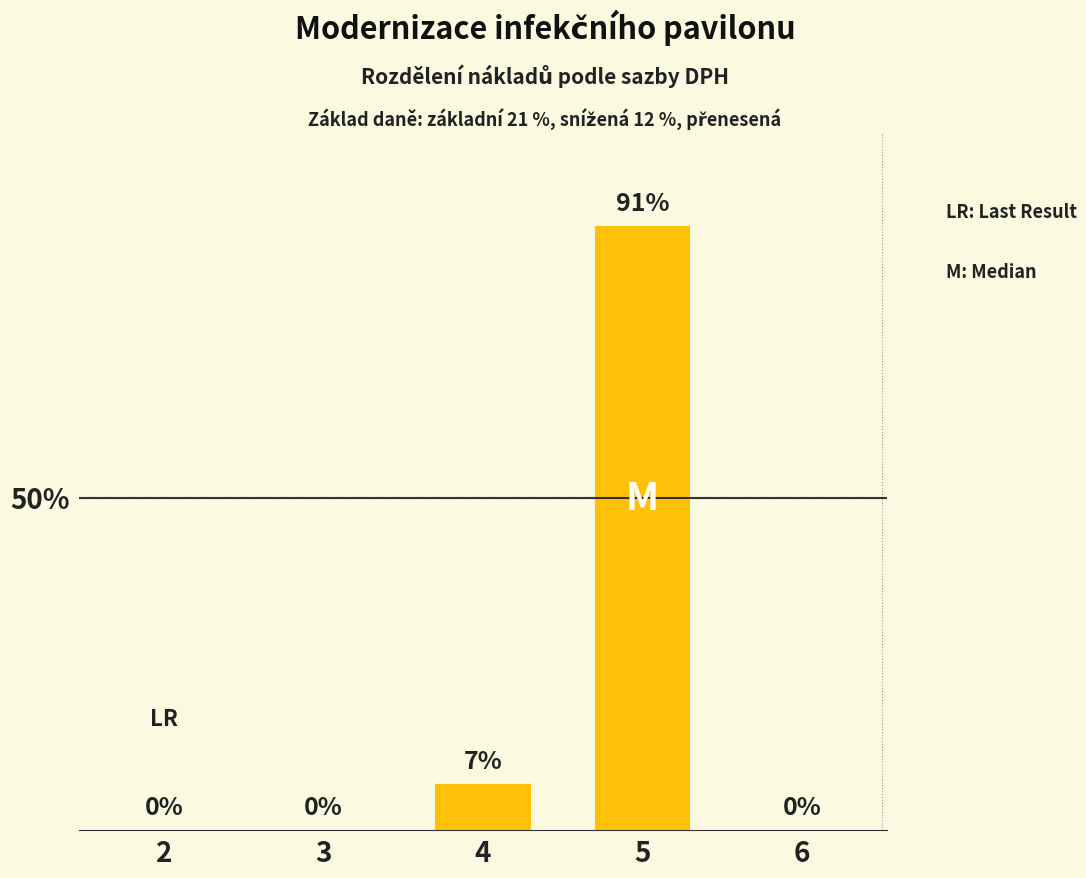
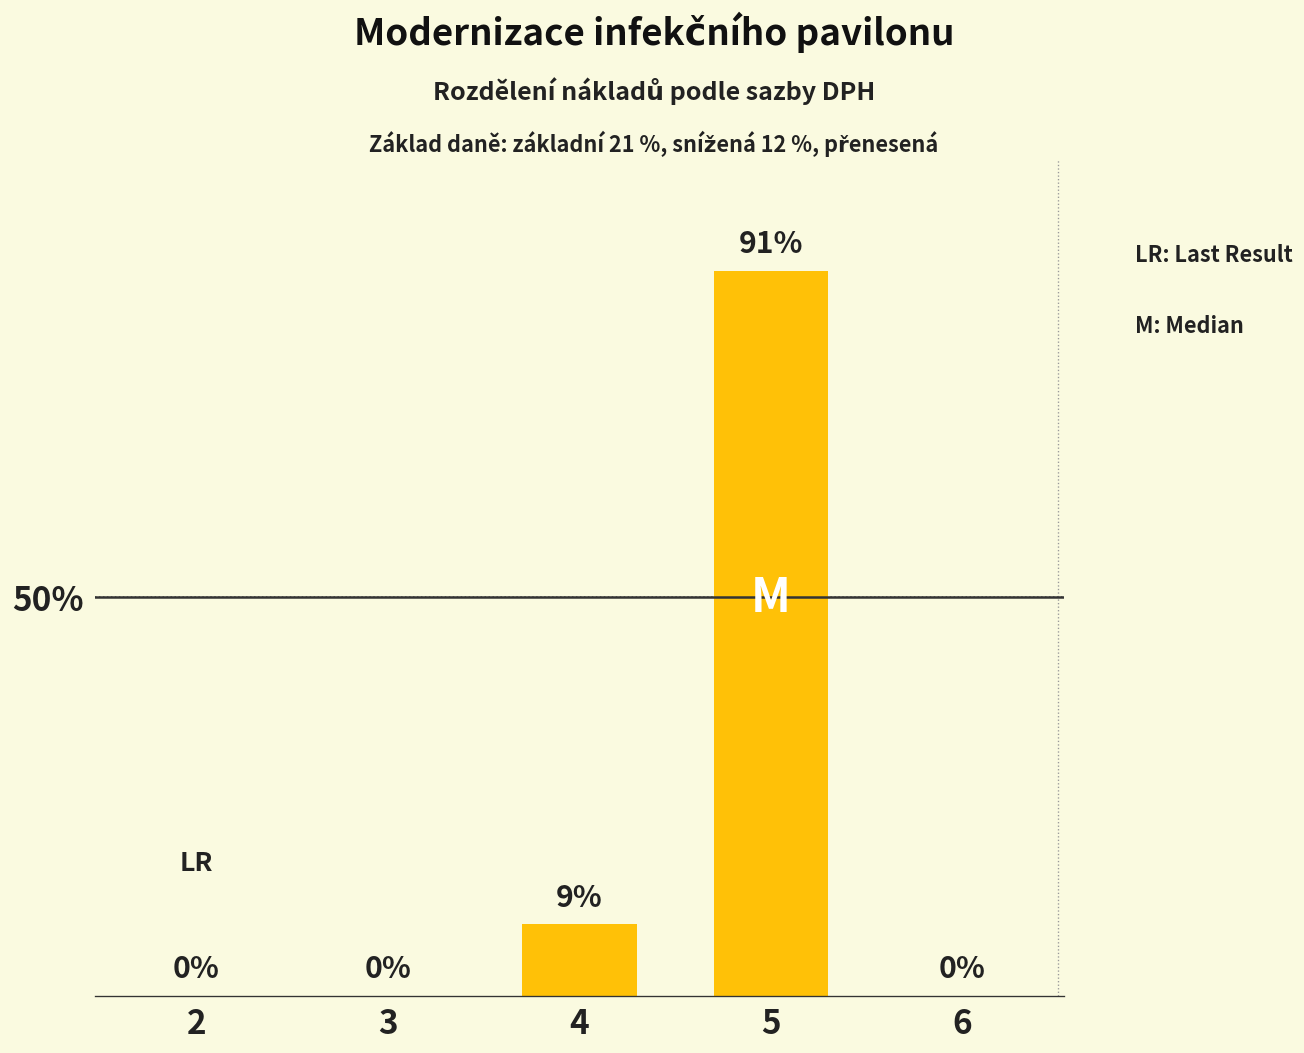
  {
    "2": "0%",
    "3": "0%",
-   "4": "7%",
+   "4": "9%",
    "5": "91%",
    "6": "0%"
  }
